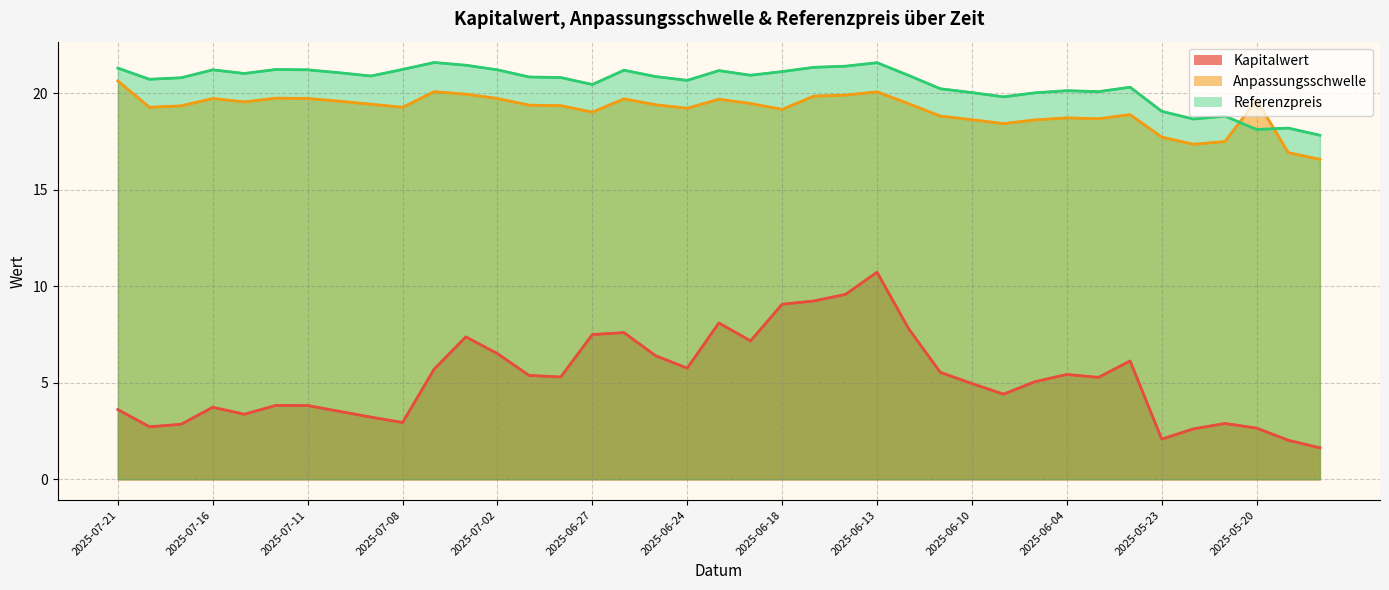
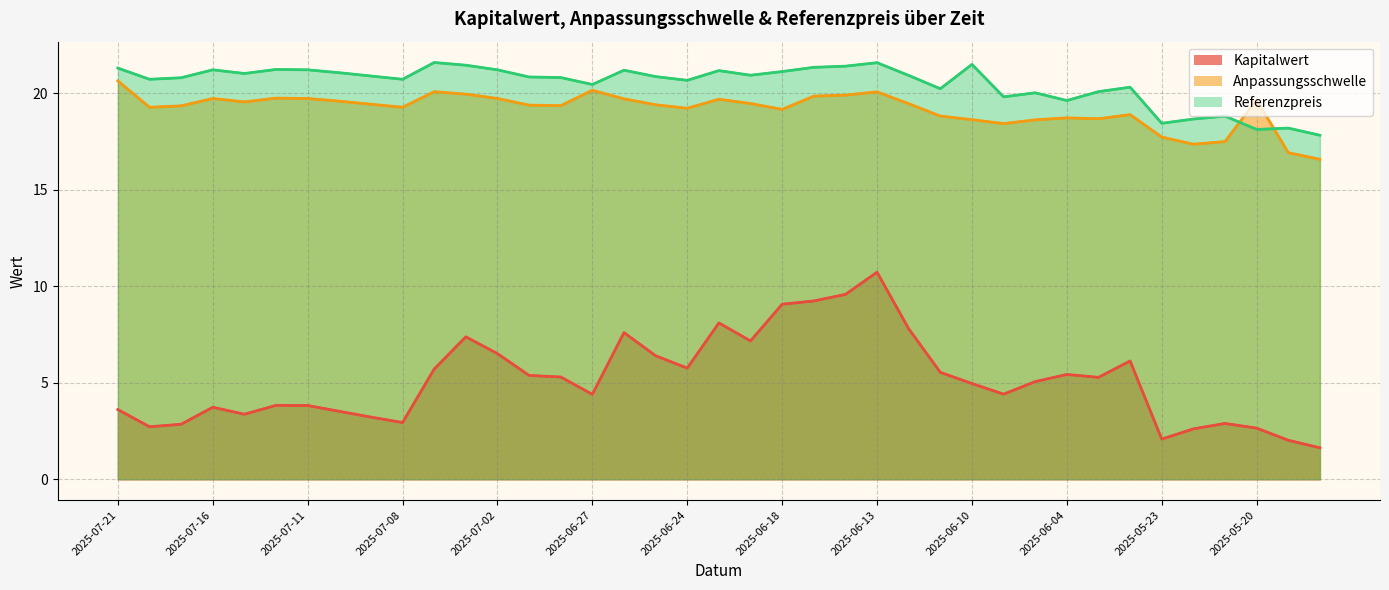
  {
    "Kapitalwert": {
      "2025-07-21": 3.6,
      "2025-07-16": 3.7,
      "2025-07-11": 3.8,
      "2025-07-08": 2.9,
      "2025-07-02": 6.5,
-     "2025-06-27": 7.5,
+     "2025-06-27": 4.4,
      "2025-06-24": 5.8,
      "2025-06-18": 9.1,
      "2025-06-13": 10.7,
      "2025-06-10": 5.0,
      "2025-06-04": 5.4,
      "2025-05-23": 2.1,
      "2025-05-20": 2.7
    },
    "Anpassungsschwelle": {
      "2025-07-21": 20.6,
      "2025-07-16": 19.7,
      "2025-07-11": 19.7,
      "2025-07-08": 19.3,
      "2025-07-02": 19.7,
-     "2025-06-27": 19.0,
+     "2025-06-27": 20.2,
      "2025-06-24": 19.2,
      "2025-06-18": 19.2,
      "2025-06-13": 20.1,
      "2025-06-10": 18.6,
      "2025-06-04": 18.7,
      "2025-05-23": 17.7
    },
    "Referenzpreis": {
      "2025-07-21": 21.3,
      "2025-07-16": 21.2,
      "2025-07-11": 21.2,
-     "2025-07-08": 21.2,
+     "2025-07-08": 20.7,
      "2025-07-02": 21.2,
      "2025-06-27": 20.5,
      "2025-06-24": 20.7,
      "2025-06-18": 21.1,
      "2025-06-13": 21.6,
-     "2025-06-10": 20.0,
-     "2025-06-04": 20.1,
-     "2025-05-23": 19.1,
+     "2025-06-10": 21.5,
+     "2025-06-04": 19.6,
+     "2025-05-23": 18.5,
      "2025-05-20": 18.1
    }
  }
